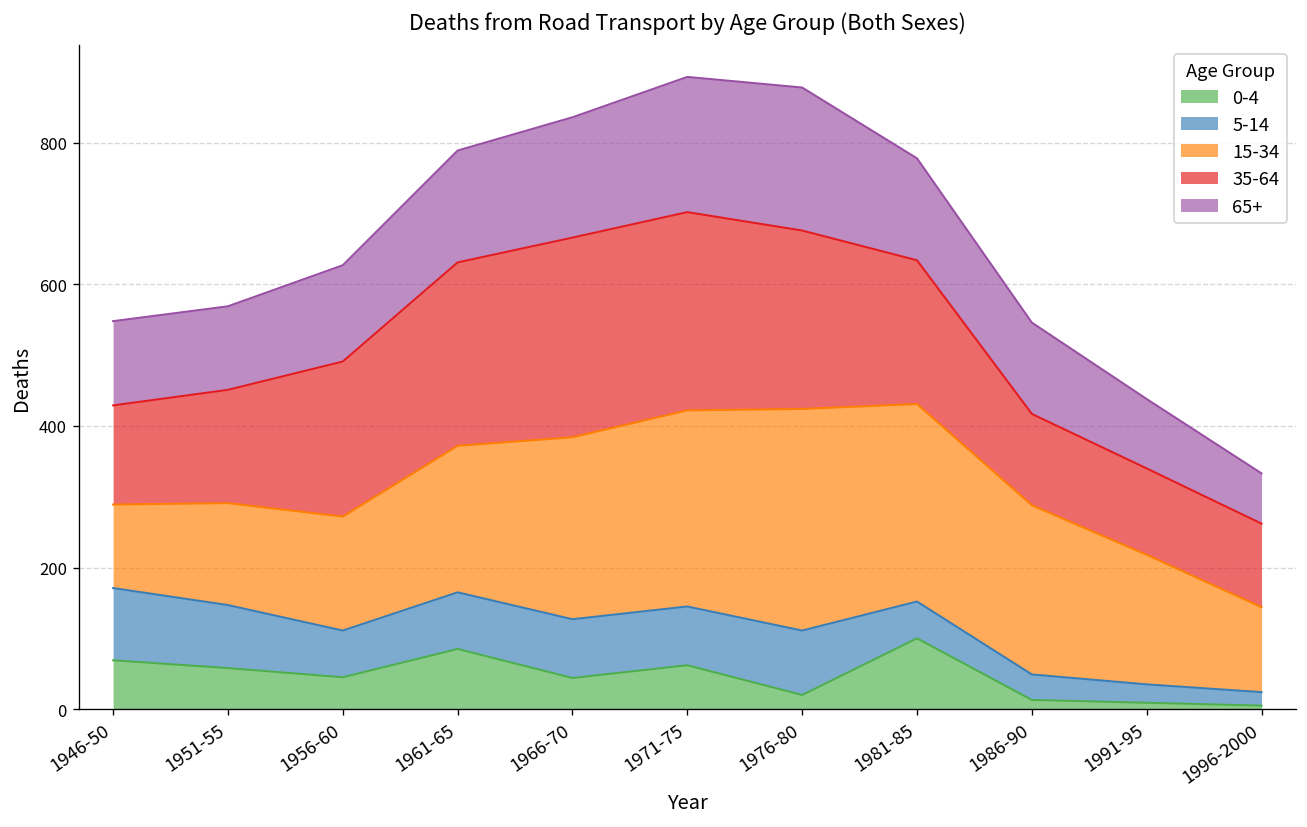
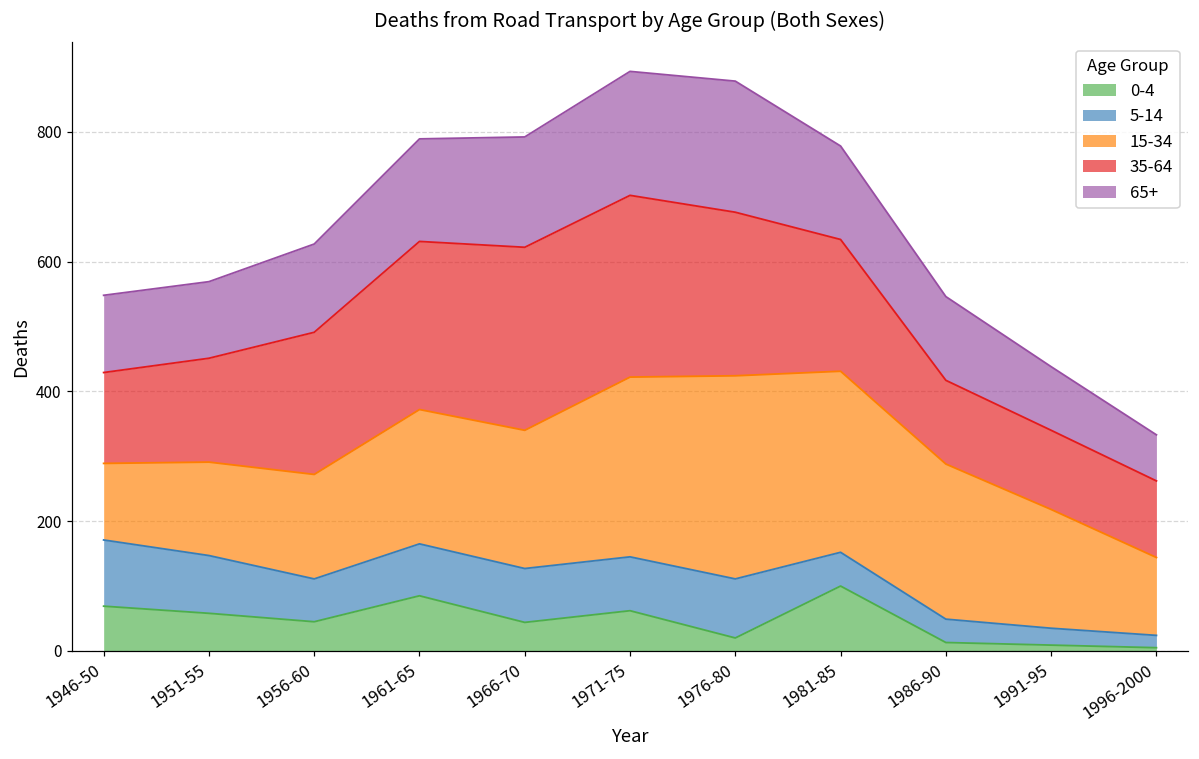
  {
    "0-4": {
      "1946-50": 70,
      "1951-55": 60,
      "1956-60": 50,
      "1961-65": 90,
      "1966-70": 40,
      "1971-75": 60,
      "1976-80": 20,
      "1981-85": 100,
      "1986-90": 10,
      "1991-95": 10,
      "1996-2000": 10
    },
    "5-14": {
      "1946-50": 100,
      "1951-55": 90,
      "1956-60": 70,
      "1961-65": 80,
      "1966-70": 80,
      "1971-75": 80,
      "1976-80": 90,
      "1981-85": 50,
      "1986-90": 40,
      "1991-95": 30,
      "1996-2000": 20
    },
    "15-34": {
      "1946-50": 120,
      "1951-55": 140,
      "1956-60": 160,
      "1961-65": 210,
-     "1966-70": 260,
+     "1966-70": 210,
      "1971-75": 280,
      "1976-80": 310,
      "1981-85": 280,
      "1986-90": 240,
      "1991-95": 180,
      "1996-2000": 120
    },
    "35-64": {
      "1946-50": 140,
      "1951-55": 160,
      "1956-60": 220,
      "1961-65": 260,
      "1966-70": 280,
      "1971-75": 280,
      "1976-80": 250,
      "1981-85": 200,
      "1986-90": 130,
      "1991-95": 120,
      "1996-2000": 120
    },
    "65+": {
      "1946-50": 120,
      "1951-55": 120,
      "1956-60": 140,
      "1961-65": 160,
      "1966-70": 170,
      "1971-75": 190,
      "1976-80": 200,
      "1981-85": 140,
      "1986-90": 130,
      "1991-95": 100,
      "1996-2000": 70
    }
  }
